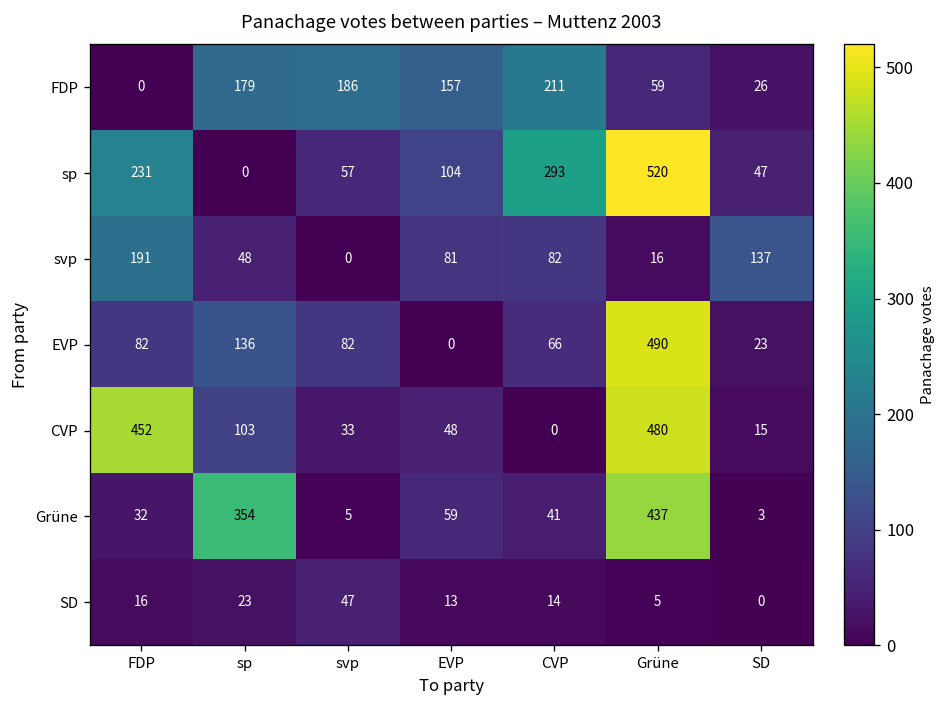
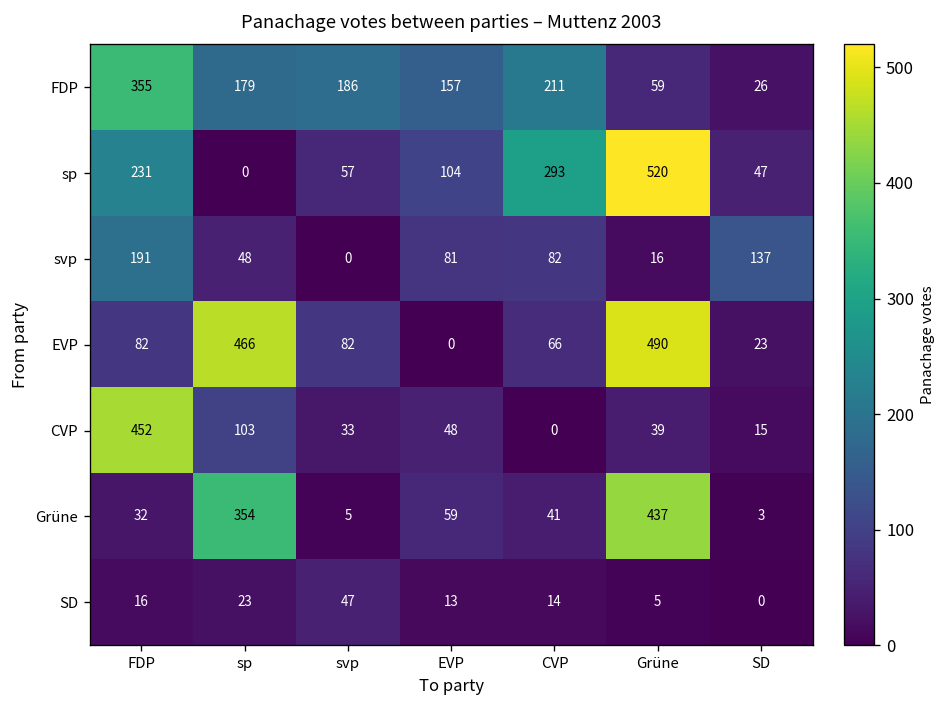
  {
    "FDP": {
-     "FDP": 0,
+     "FDP": 355,
      "sp": 179,
      "svp": 186,
      "EVP": 157,
      "CVP": 211,
      "Grüne": 59,
      "SD": 26
    },
    "sp": {
      "FDP": 231,
      "sp": 0,
      "svp": 57,
      "EVP": 104,
      "CVP": 293,
      "Grüne": 520,
      "SD": 47
    },
    "svp": {
      "FDP": 191,
      "sp": 48,
      "svp": 0,
      "EVP": 81,
      "CVP": 82,
      "Grüne": 16,
      "SD": 137
    },
    "EVP": {
      "FDP": 82,
-     "sp": 136,
+     "sp": 466,
      "svp": 82,
      "EVP": 0,
      "CVP": 66,
      "Grüne": 490,
      "SD": 23
    },
    "CVP": {
      "FDP": 452,
      "sp": 103,
      "svp": 33,
      "EVP": 48,
      "CVP": 0,
-     "Grüne": 480,
+     "Grüne": 39,
      "SD": 15
    },
    "Grüne": {
      "FDP": 32,
      "sp": 354,
      "svp": 5,
      "EVP": 59,
      "CVP": 41,
      "Grüne": 437,
      "SD": 3
    },
    "SD": {
      "FDP": 16,
      "sp": 23,
      "svp": 47,
      "EVP": 13,
      "CVP": 14,
      "Grüne": 5,
      "SD": 0
    }
  }
